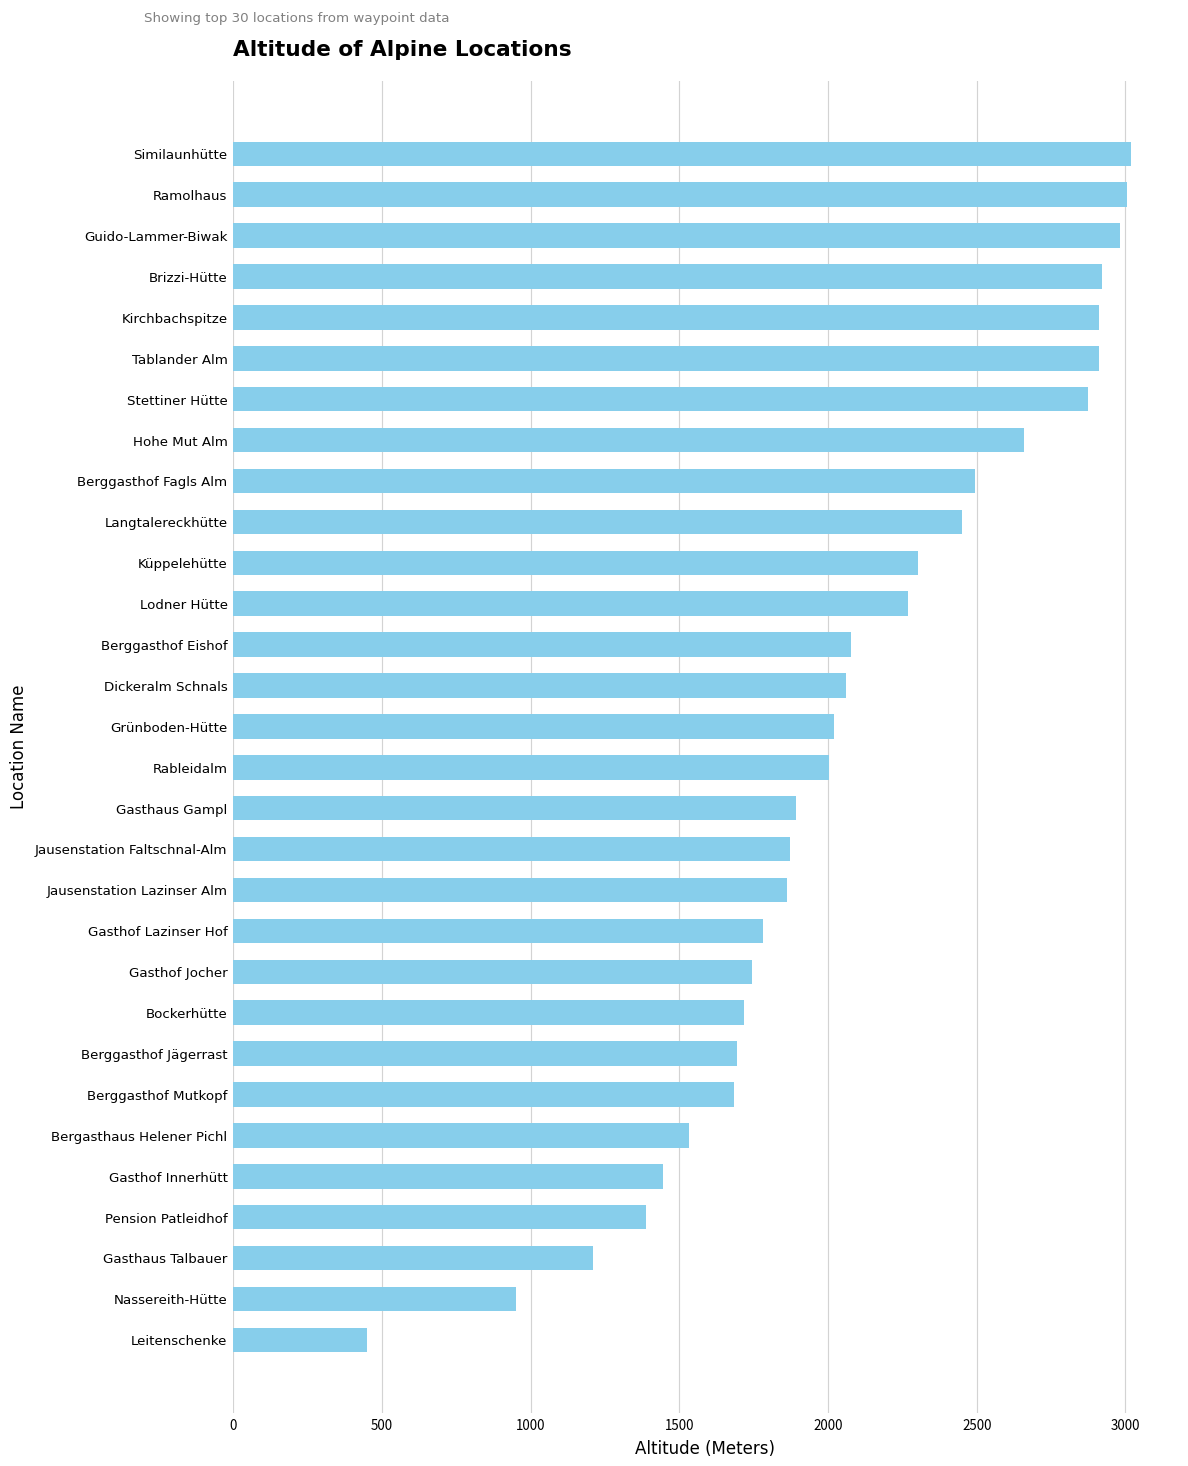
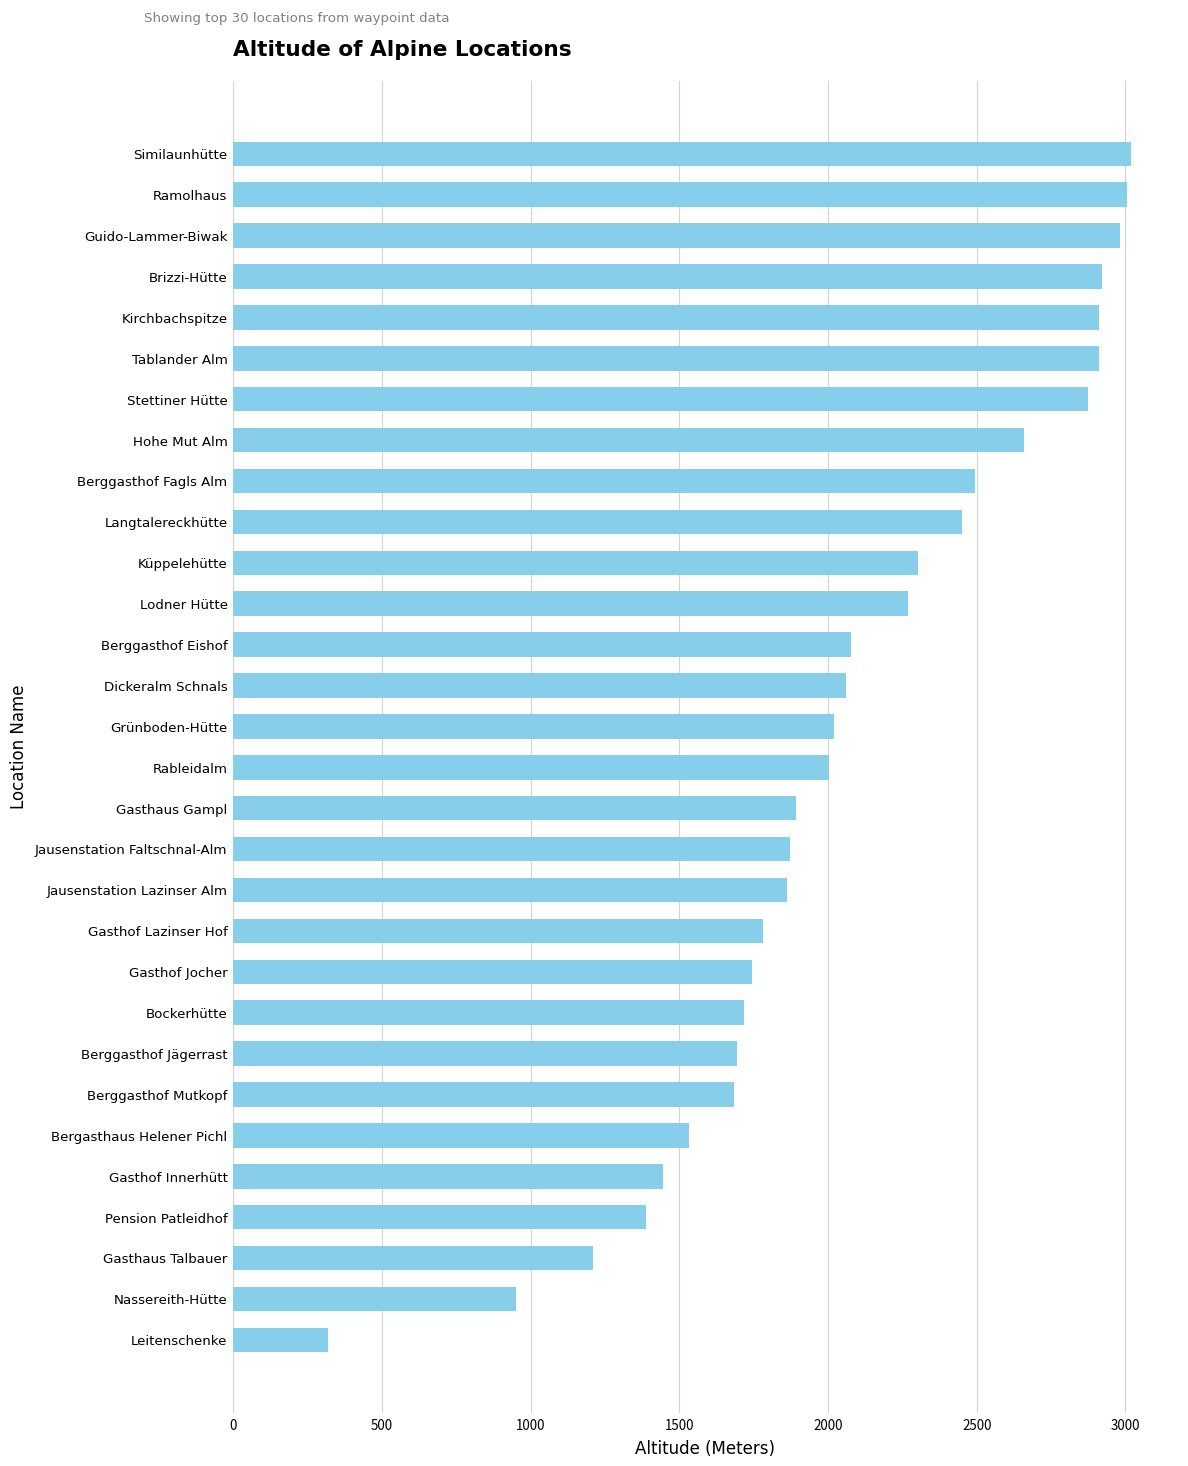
  {
    "Similaunhütte": 3020,
    "Ramolhaus": 3010,
    "Guido-Lammer-Biwak": 2980,
    "Brizzi-Hütte": 2920,
    "Kirchbachspitze": 2910,
    "Tablander Alm": 2910,
    "Stettiner Hütte": 2880,
    "Hohe Mut Alm": 2660,
    "Berggasthof Fagls Alm": 2490,
    "Langtalereckhütte": 2450,
    "Küppelehütte": 2300,
    "Lodner Hütte": 2270,
    "Berggasthof Eishof": 2080,
    "Dickeralm Schnals": 2060,
    "Grünboden-Hütte": 2020,
    "Rableidalm": 2000,
    "Gasthaus Gampl": 1890,
    "Jausenstation Faltschnal-Alm": 1870,
    "Jausenstation Lazinser Alm": 1860,
    "Gasthof Lazinser Hof": 1780,
    "Gasthof Jocher": 1740,
    "Bockerhütte": 1720,
    "Berggasthof Jägerrast": 1690,
    "Berggasthof Mutkopf": 1680,
    "Bergasthaus Helener Pichl": 1530,
    "Gasthof Innerhütt": 1440,
    "Pension Patleidhof": 1390,
    "Gasthaus Talbauer": 1210,
    "Nassereith-Hütte": 950,
-   "Leitenschenke": 450
+   "Leitenschenke": 320
  }
